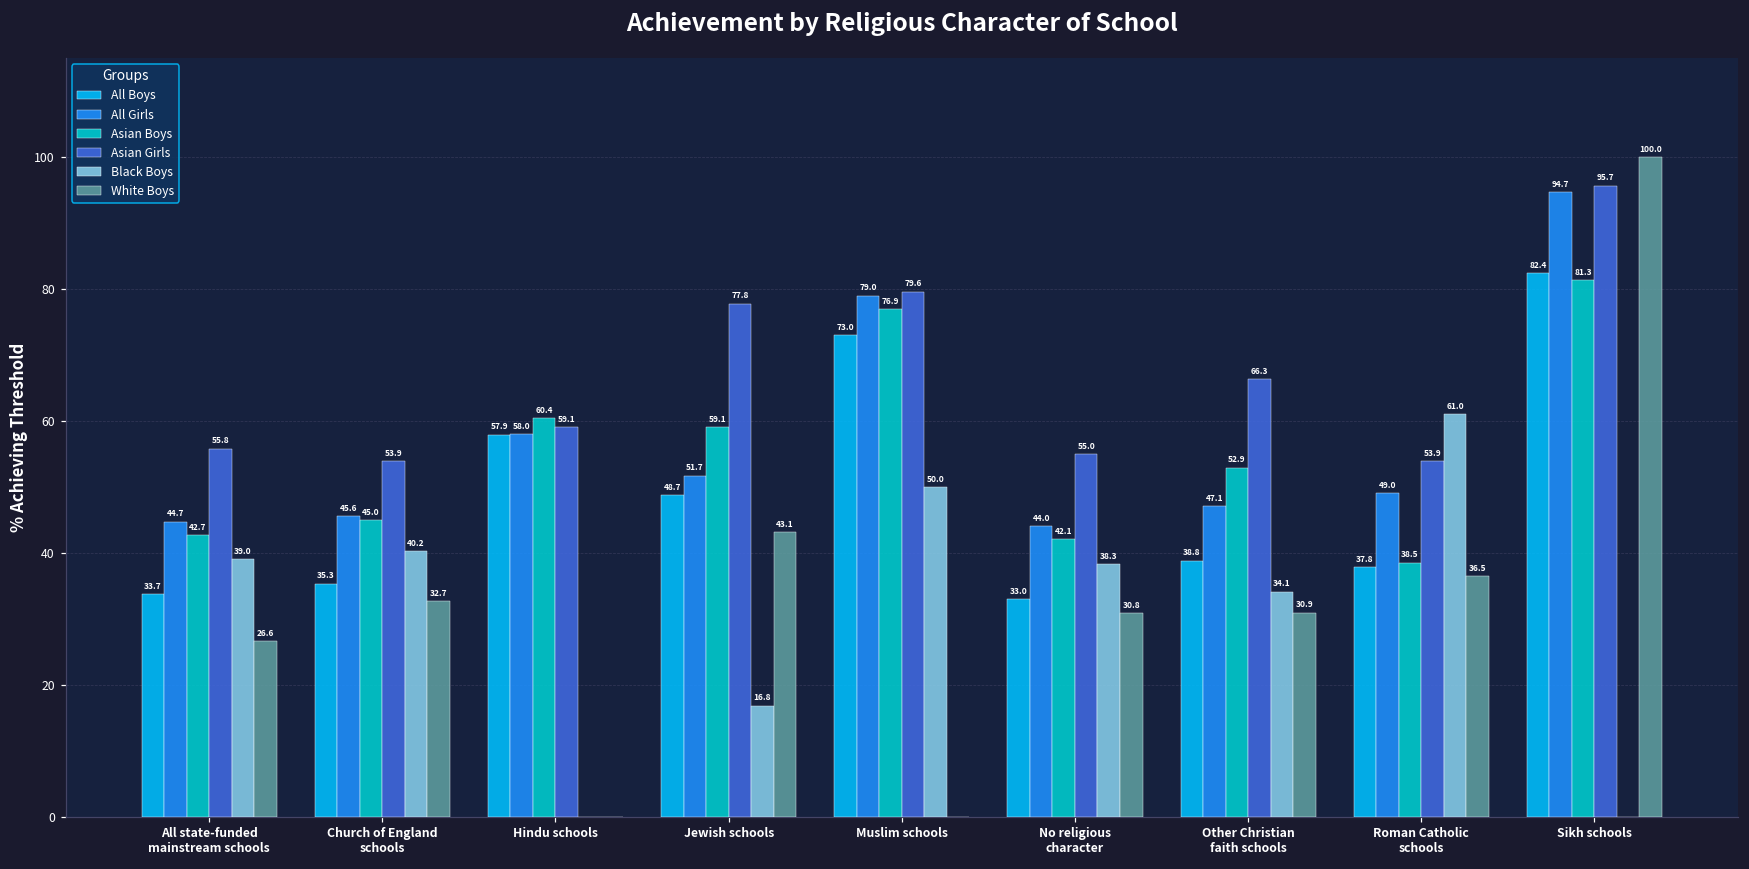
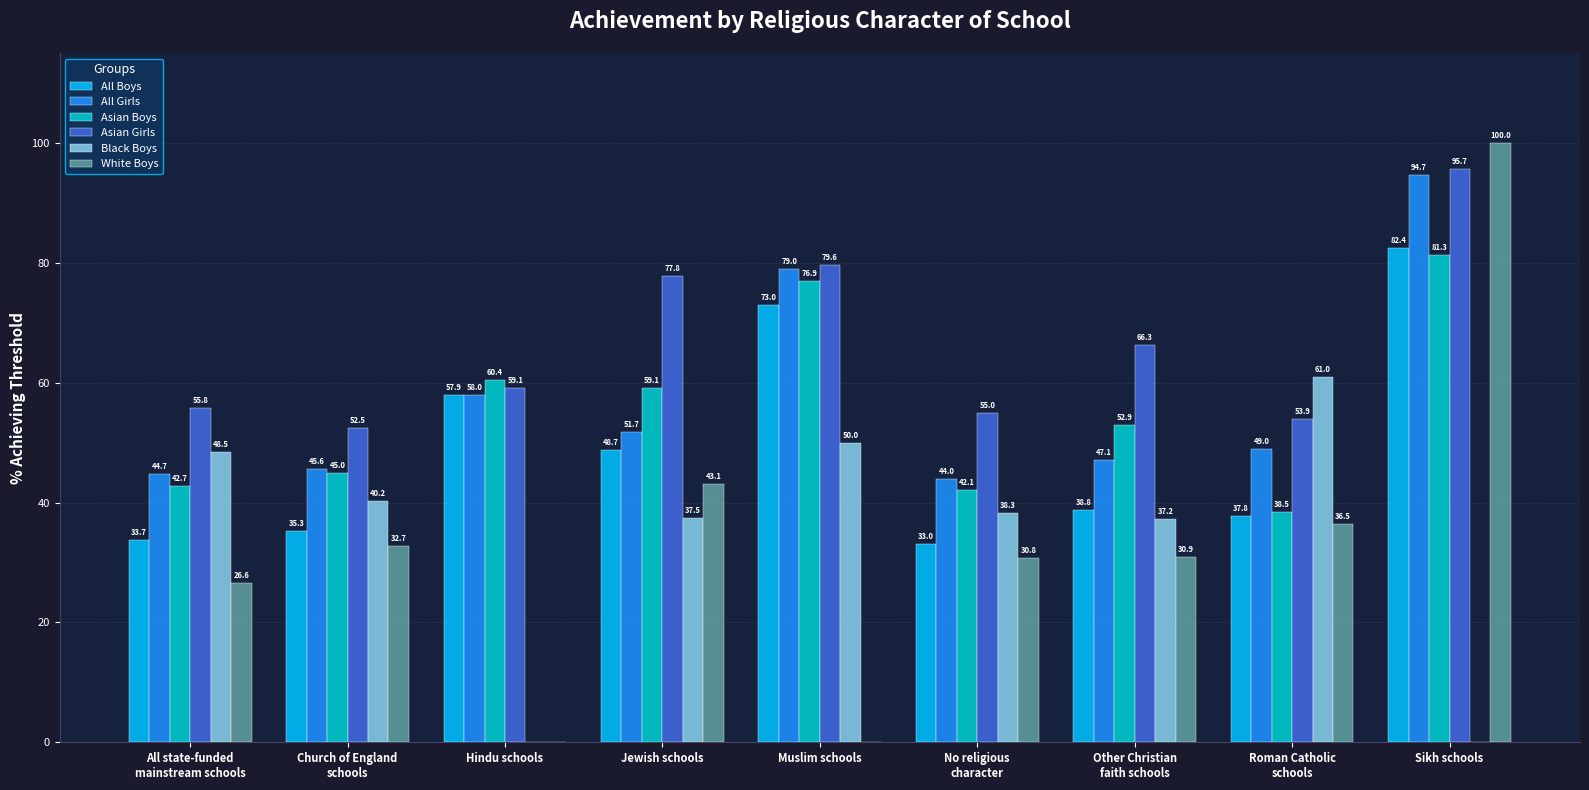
  {
    "Asian Girls": {
      "All state-funded mainstream schools": 55.8,
-     "Church of England schools": 53.9,
+     "Church of England schools": 52.5,
      "Hindu schools": 59.1,
      "Jewish schools": 77.8,
      "Muslim schools": 79.6,
      "No religious character": 55.0,
      "Other Christian faith schools": 66.3,
      "Roman Catholic schools": 53.9,
      "Sikh schools": 95.7
    },
    "Black Boys": {
-     "All state-funded mainstream schools": 39.0,
+     "All state-funded mainstream schools": 48.5,
      "Church of England schools": 40.2,
-     "Jewish schools": 16.8,
+     "Jewish schools": 37.5,
      "Muslim schools": 50.0,
      "No religious character": 38.3,
-     "Other Christian faith schools": 34.1,
+     "Other Christian faith schools": 37.2,
      "Roman Catholic schools": 61.0
    },
    "White Boys": {
      "All state-funded mainstream schools": 26.6,
      "Church of England schools": 32.7,
      "Jewish schools": 43.1,
      "No religious character": 30.8,
      "Other Christian faith schools": 30.9,
      "Roman Catholic schools": 36.5,
      "Sikh schools": 100.0
    }
  }
